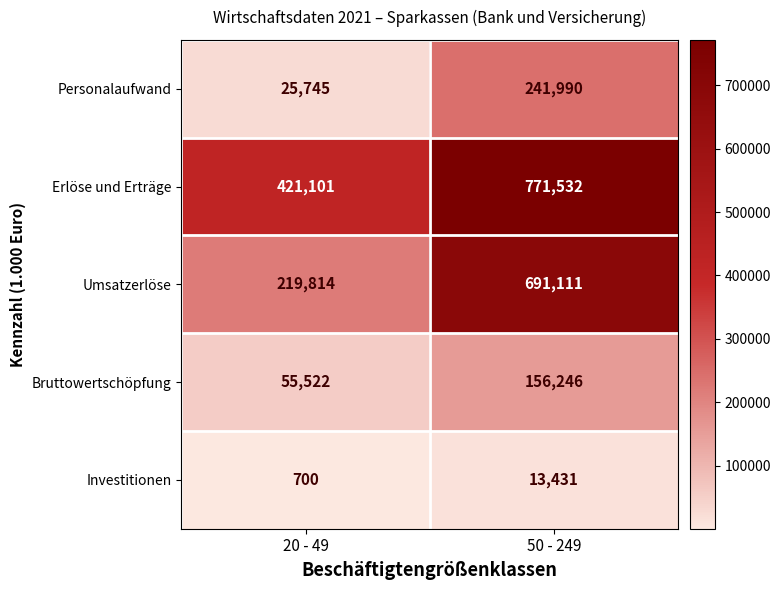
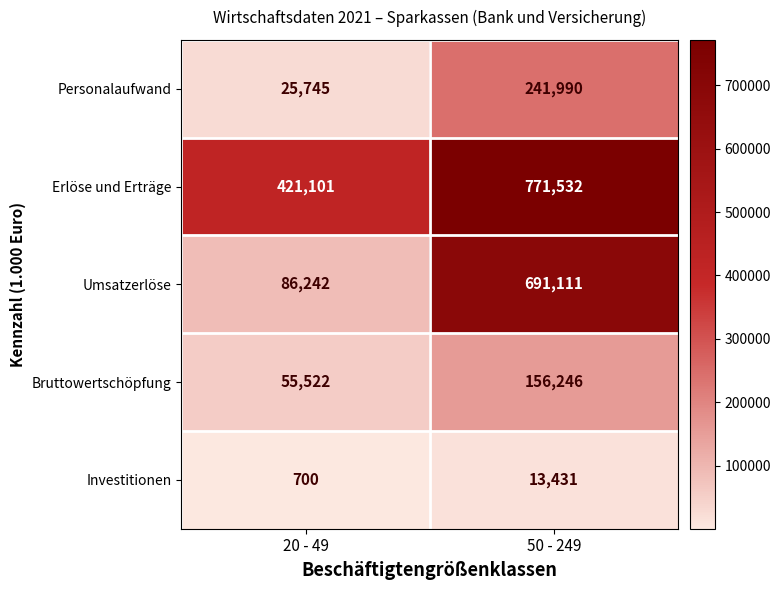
  {
    "Personalaufwand": {
      "20 - 49": "25,745",
      "50 - 249": "241,990"
    },
    "Erlöse und Erträge": {
      "20 - 49": "421,101",
      "50 - 249": "771,532"
    },
    "Umsatzerlöse": {
-     "20 - 49": "219,814",
+     "20 - 49": "86,242",
      "50 - 249": "691,111"
    },
    "Bruttowertschöpfung": {
      "20 - 49": "55,522",
      "50 - 249": "156,246"
    },
    "Investitionen": {
      "20 - 49": "700",
      "50 - 249": "13,431"
    }
  }
